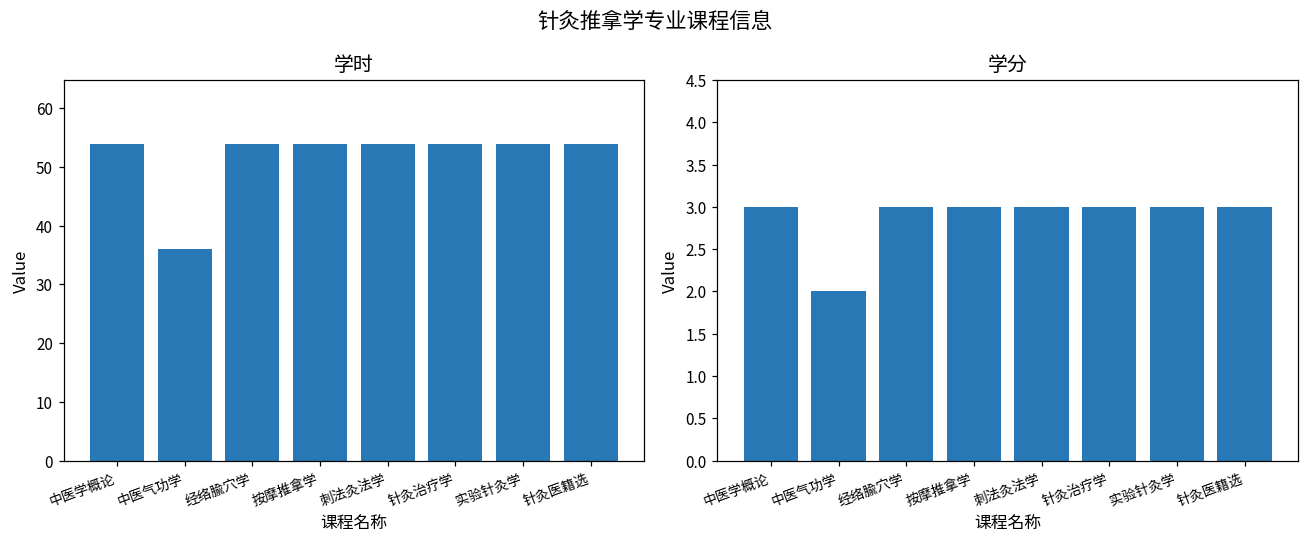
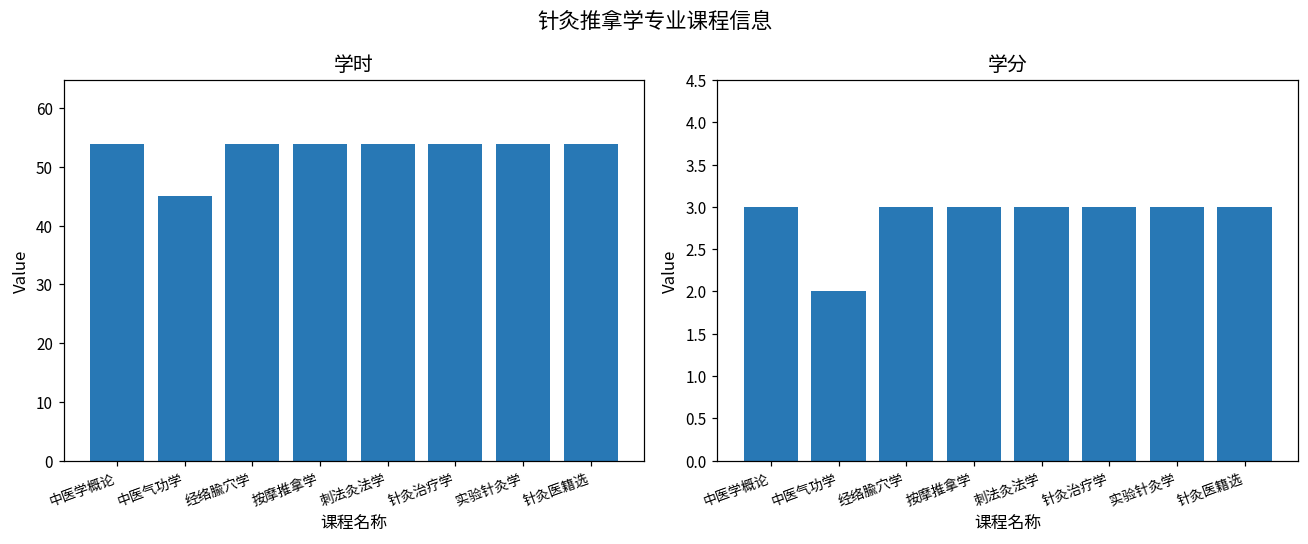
  {
    "学时": {
      "中医学概论": 54,
-     "中医气功学": 36,
+     "中医气功学": 45,
      "经络腧穴学": 54,
      "按摩推拿学": 54,
      "刺法灸法学": 54,
      "针灸治疗学": 54,
      "实验针灸学": 54,
      "针灸医籍选": 54
    },
    "学分": {
      "中医学概论": 3.0,
      "中医气功学": 2.0,
      "经络腧穴学": 3.0,
      "按摩推拿学": 3.0,
      "刺法灸法学": 3.0,
      "针灸治疗学": 3.0,
      "实验针灸学": 3.0,
      "针灸医籍选": 3.0
    }
  }
